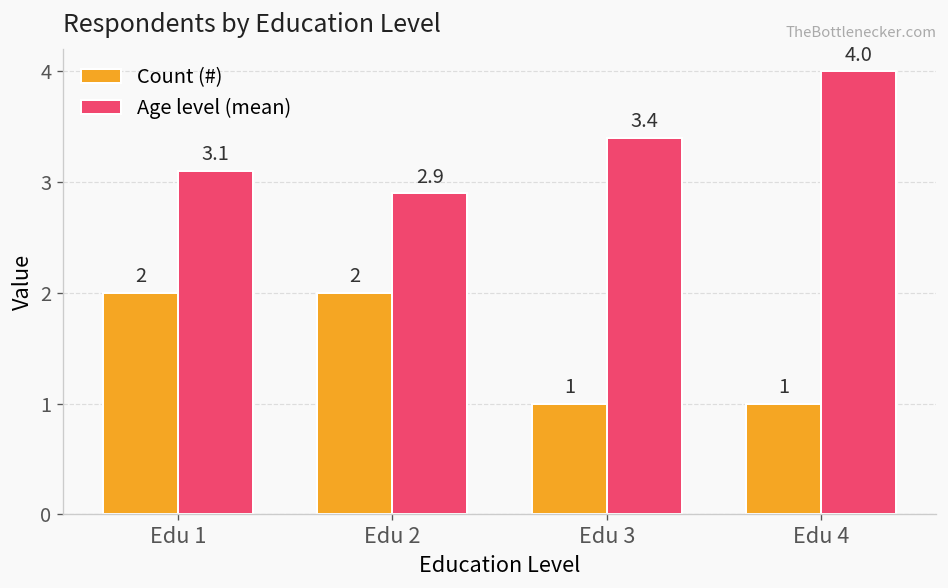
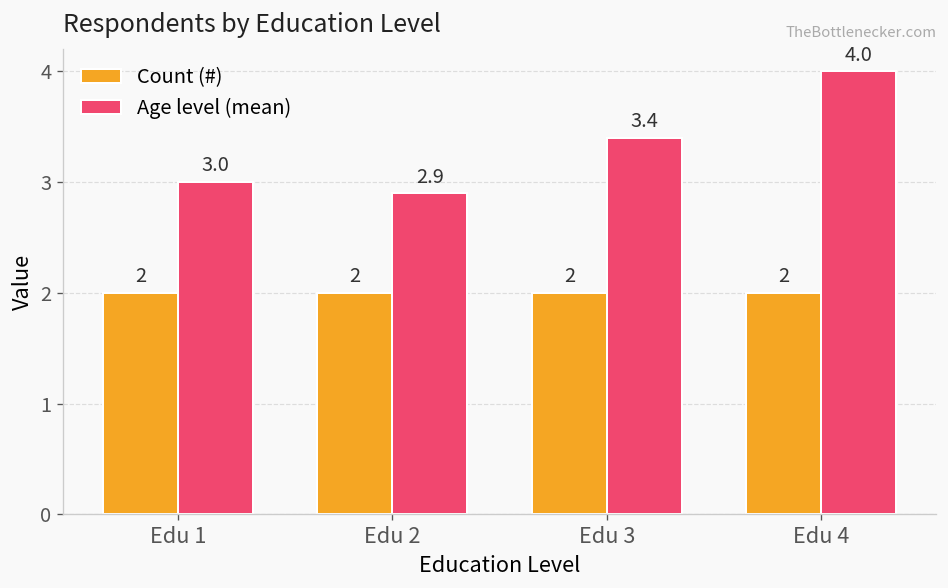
  {
    "Count (#)": {
      "Edu 1": 2,
      "Edu 2": 2,
-     "Edu 3": 1,
-     "Edu 4": 1
+     "Edu 3": 2,
+     "Edu 4": 2
    },
    "Age level (mean)": {
-     "Edu 1": 3.1,
+     "Edu 1": 3.0,
      "Edu 2": 2.9,
      "Edu 3": 3.4,
      "Edu 4": 4.0
    }
  }
